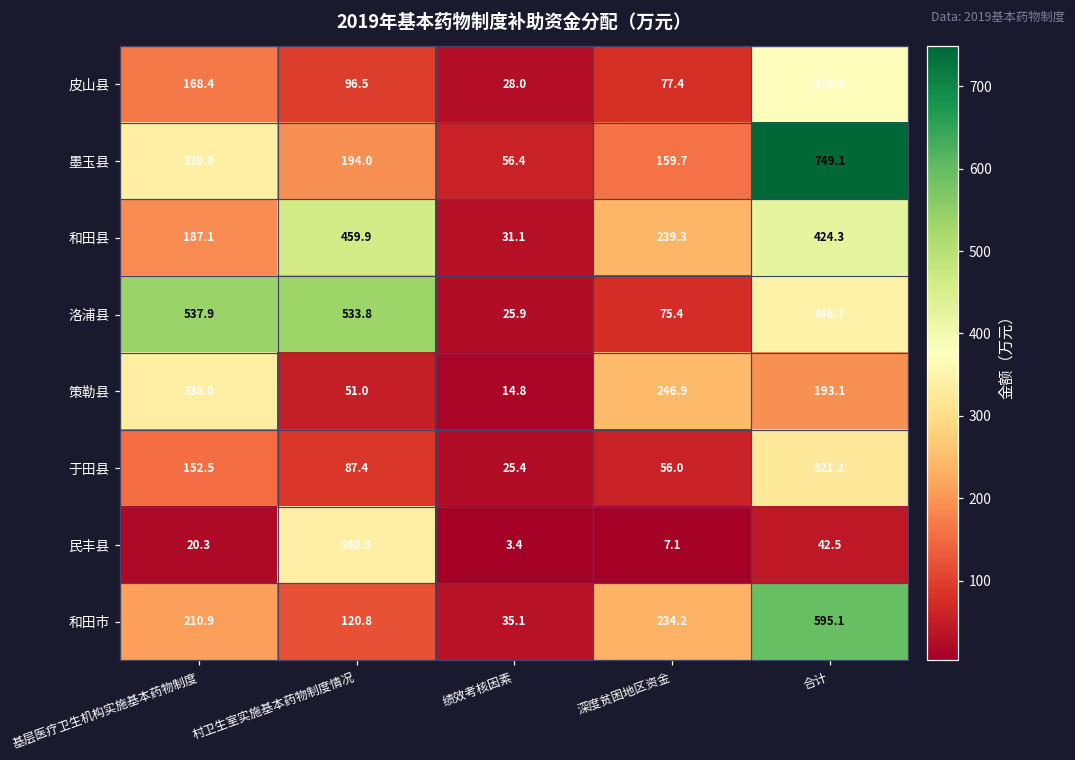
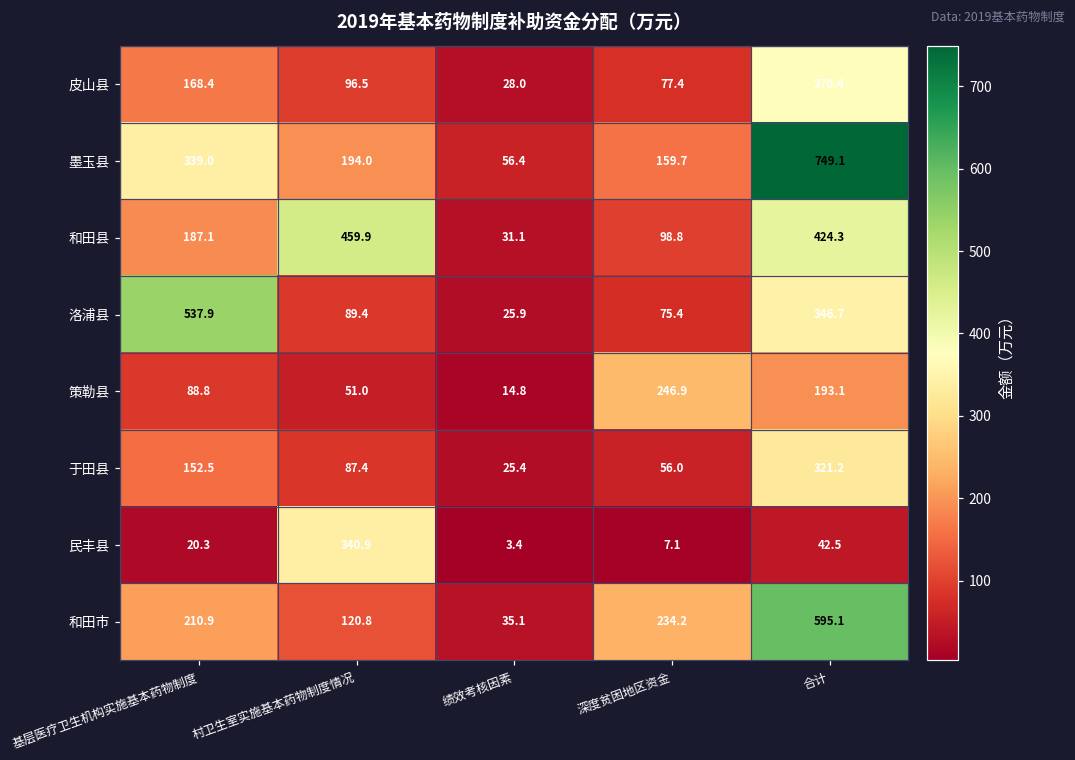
  {
    "皮山县": {
      "基层医疗卫生机构实施基本药物制度": 168.4,
      "村卫生室实施基本药物制度情况": 96.5,
      "绩效考核因素": 28.0,
      "深度贫困地区资金": 77.4,
      "合计": 370.4
    },
    "墨玉县": {
      "基层医疗卫生机构实施基本药物制度": 339.0,
      "村卫生室实施基本药物制度情况": 194.0,
      "绩效考核因素": 56.4,
      "深度贫困地区资金": 159.7,
      "合计": 749.1
    },
    "和田县": {
      "基层医疗卫生机构实施基本药物制度": 187.1,
      "村卫生室实施基本药物制度情况": 459.9,
      "绩效考核因素": 31.1,
-     "深度贫困地区资金": 239.3,
+     "深度贫困地区资金": 98.8,
      "合计": 424.3
    },
    "洛浦县": {
      "基层医疗卫生机构实施基本药物制度": 537.9,
-     "村卫生室实施基本药物制度情况": 533.8,
+     "村卫生室实施基本药物制度情况": 89.4,
      "绩效考核因素": 25.9,
      "深度贫困地区资金": 75.4,
      "合计": 346.7
    },
    "策勒县": {
-     "基层医疗卫生机构实施基本药物制度": 338.0,
+     "基层医疗卫生机构实施基本药物制度": 88.8,
      "村卫生室实施基本药物制度情况": 51.0,
      "绩效考核因素": 14.8,
      "深度贫困地区资金": 246.9,
      "合计": 193.1
    },
    "于田县": {
      "基层医疗卫生机构实施基本药物制度": 152.5,
      "村卫生室实施基本药物制度情况": 87.4,
      "绩效考核因素": 25.4,
      "深度贫困地区资金": 56.0,
      "合计": 321.2
    },
    "民丰县": {
      "基层医疗卫生机构实施基本药物制度": 20.3,
      "村卫生室实施基本药物制度情况": 340.9,
      "绩效考核因素": 3.4,
      "深度贫困地区资金": 7.1,
      "合计": 42.5
    },
    "和田市": {
      "基层医疗卫生机构实施基本药物制度": 210.9,
      "村卫生室实施基本药物制度情况": 120.8,
      "绩效考核因素": 35.1,
      "深度贫困地区资金": 234.2,
      "合计": 595.1
    }
  }
